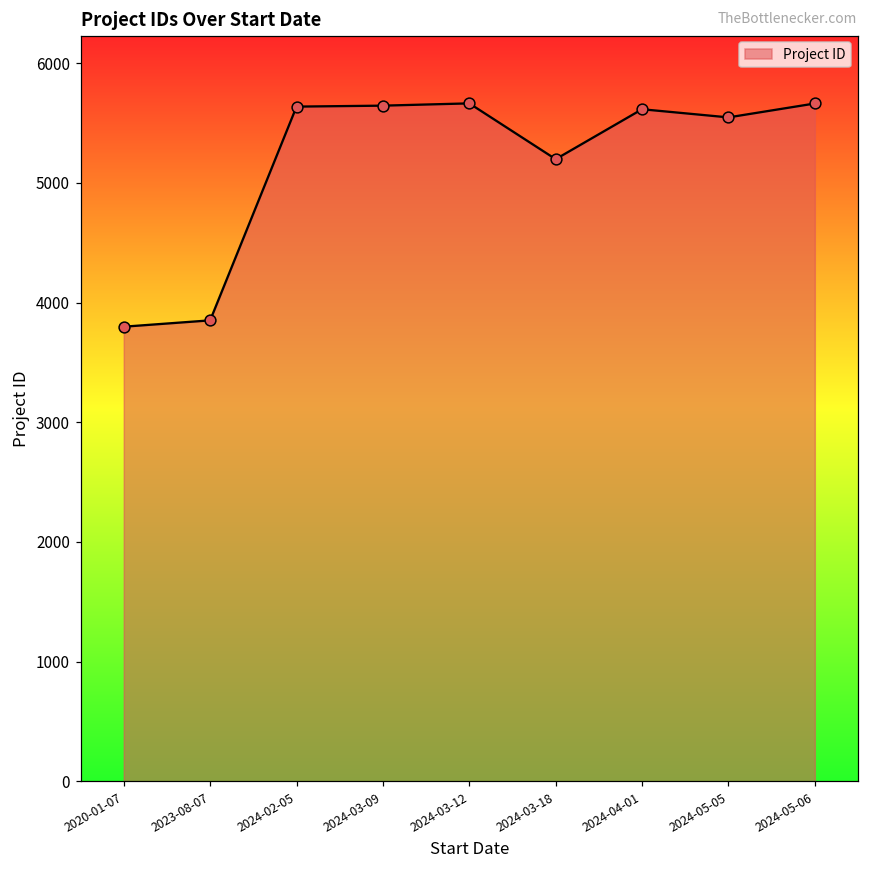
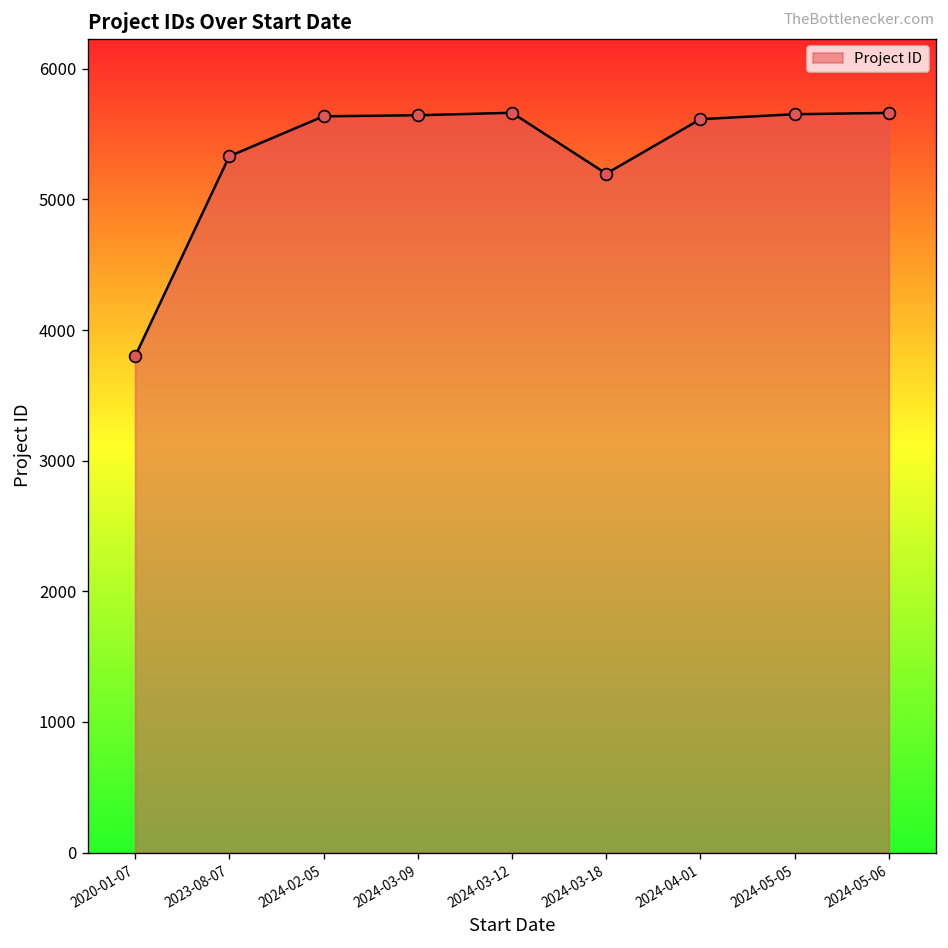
  {
    "2020-01-07": 3800,
-   "2023-08-07": 3850,
+   "2023-08-07": 5330,
    "2024-02-05": 5640,
    "2024-03-09": 5640,
    "2024-03-12": 5660,
    "2024-03-18": 5200,
    "2024-04-01": 5610,
-   "2024-05-05": 5550,
+   "2024-05-05": 5650,
    "2024-05-06": 5660
  }
